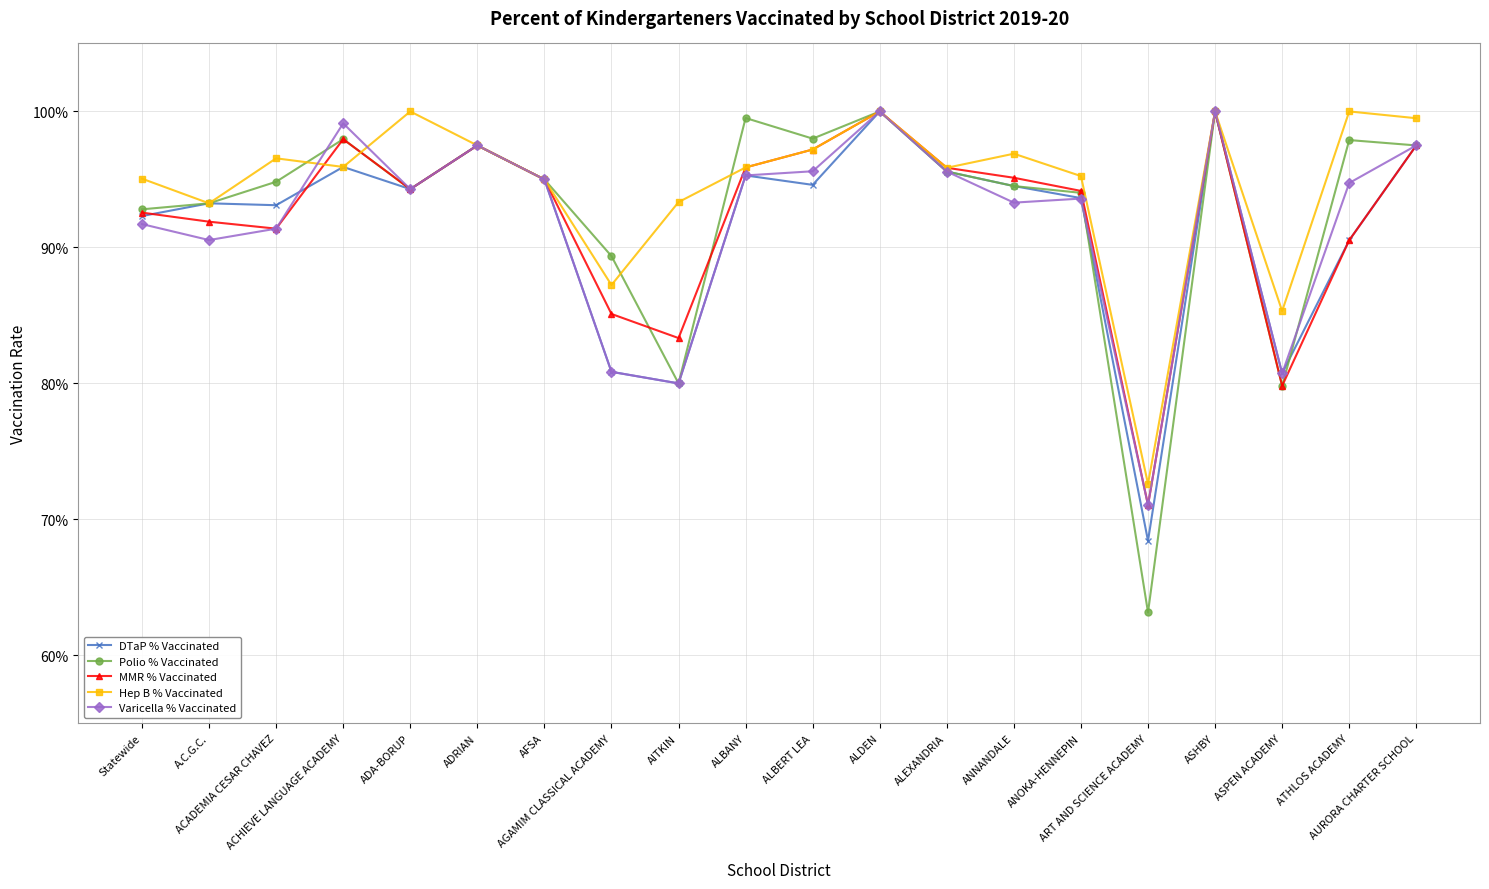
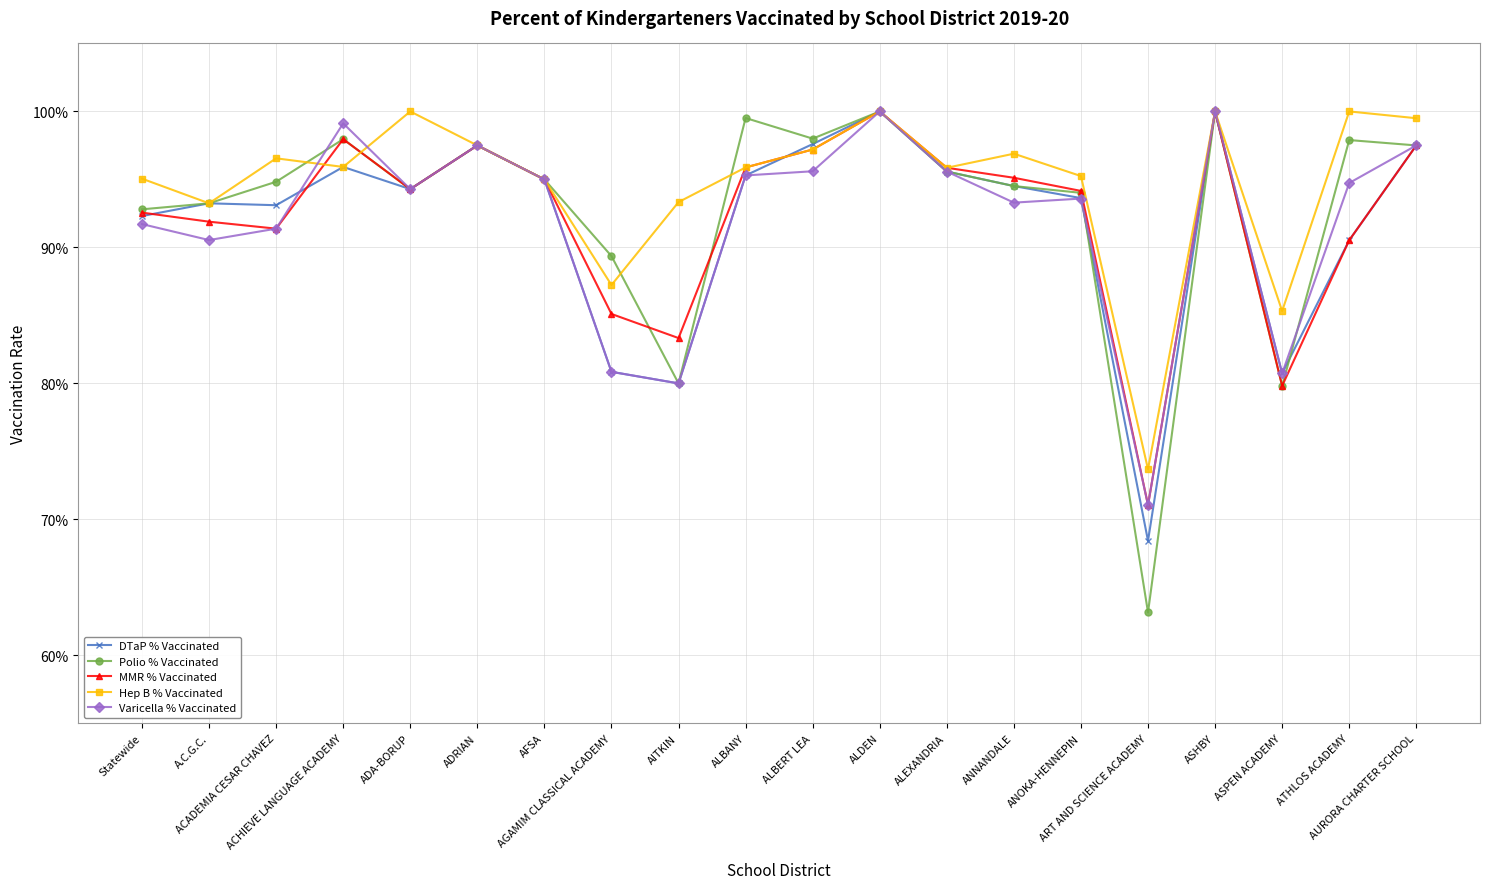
  {
    "DTaP % Vaccinated": {
      "Statewide": "92.3%",
      "ACADEMIA CESAR CHAVEZ": "93.1%",
-     "ALBERT LEA": "94.6%",
+     "ALBERT LEA": "97.6%",
      "ART AND SCIENCE ACADEMY": "68.4%"
    },
    "Polio % Vaccinated": {
      "Statewide": "92.8%",
      "ACADEMIA CESAR CHAVEZ": "94.8%",
      "AGAMIM CLASSICAL ACADEMY": "89.4%",
      "ALBANY": "99.5%",
      "ALBERT LEA": "98.0%",
      "ART AND SCIENCE ACADEMY": "63.2%",
      "ATHLOS ACADEMY": "97.9%"
    },
    "MMR % Vaccinated": {
      "Statewide": "92.6%",
      "A.C.G.C.": "91.9%",
      "AGAMIM CLASSICAL ACADEMY": "85.1%",
      "AITKIN": "83.3%",
      "ANNANDALE": "95.1%"
    },
    "Hep B % Vaccinated": {
      "Statewide": "95.1%",
      "ACADEMIA CESAR CHAVEZ": "96.6%",
      "ADA-BORUP": "100.0%",
      "AGAMIM CLASSICAL ACADEMY": "87.2%",
      "AITKIN": "93.3%",
      "ANNANDALE": "96.9%",
      "ANOKA-HENNEPIN": "95.2%",
-     "ART AND SCIENCE ACADEMY": "72.6%",
+     "ART AND SCIENCE ACADEMY": "73.7%",
      "ASPEN ACADEMY": "85.3%",
      "ATHLOS ACADEMY": "100.0%",
      "AURORA CHARTER SCHOOL": "99.5%"
    },
    "Varicella % Vaccinated": {
      "Statewide": "91.7%",
      "A.C.G.C.": "90.5%",
      "ACHIEVE LANGUAGE ACADEMY": "99.1%",
      "ALBERT LEA": "95.6%",
      "ANNANDALE": "93.3%",
      "ATHLOS ACADEMY": "94.7%"
    }
  }
